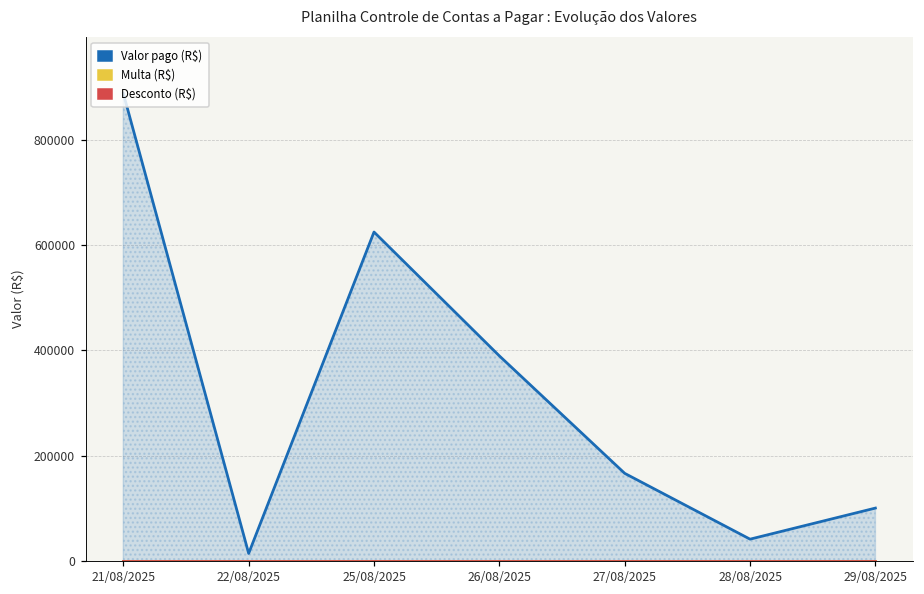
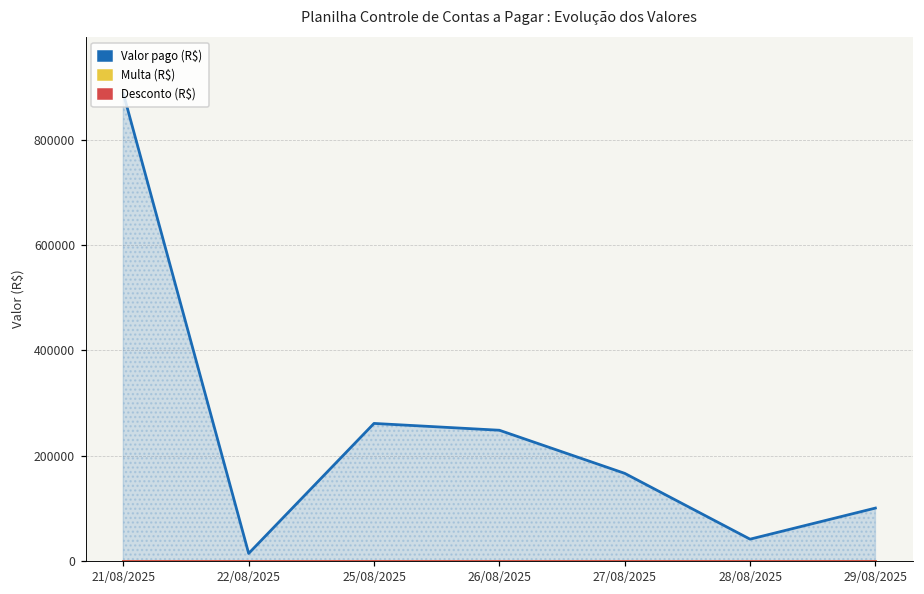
  {
    "Valor pago (R$)": {
      "22/08/2025": 10000,
-     "25/08/2025": 630000,
-     "26/08/2025": 390000,
+     "25/08/2025": 260000,
+     "26/08/2025": 250000,
      "27/08/2025": 170000,
      "28/08/2025": 40000,
      "29/08/2025": 100000
    },
    "Desconto (R$)": {
      "21/08/2025": 0,
      "22/08/2025": 0,
      "25/08/2025": 0,
      "26/08/2025": 0,
      "27/08/2025": 0,
      "28/08/2025": 0,
      "29/08/2025": 0
    }
  }
